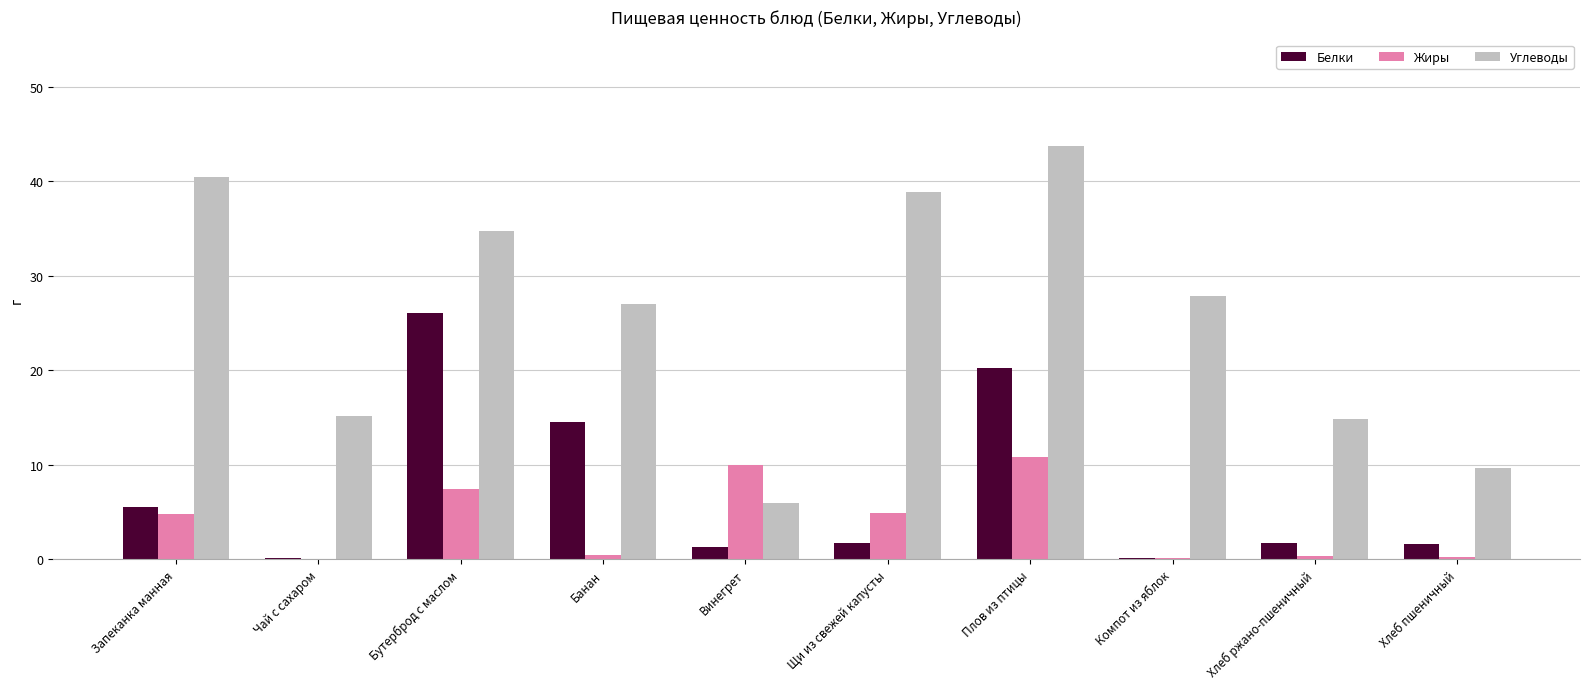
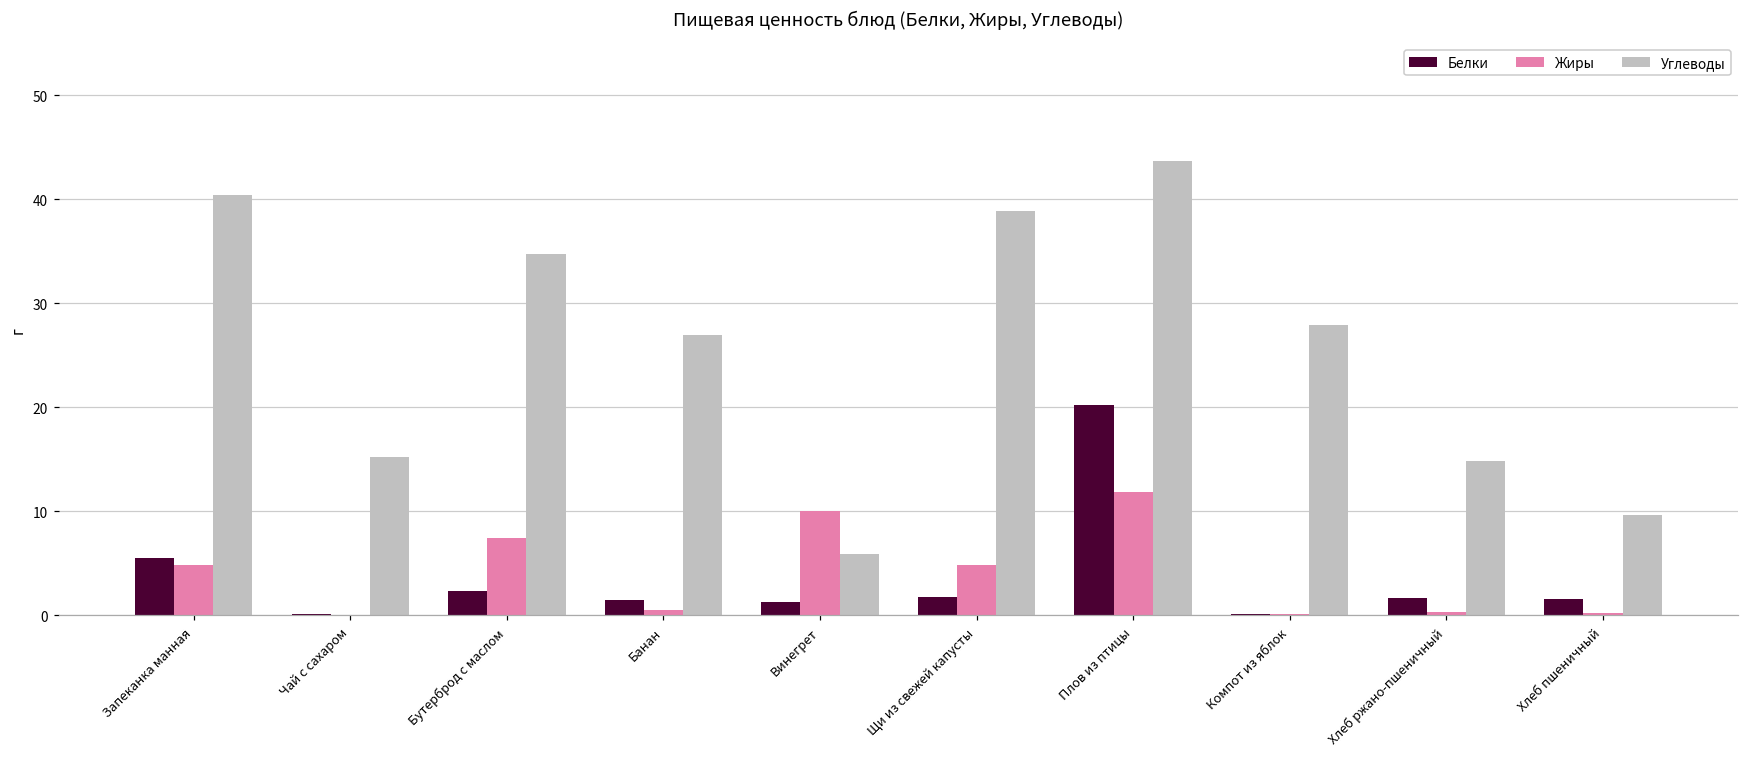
  {
    "Белки": {
      "Запеканка манная": 5,
-     "Бутерброд с маслом": 26,
-     "Банан": 15,
+     "Бутерброд с маслом": 2,
+     "Банан": 2,
      "Винегрет": 1,
      "Щи из свежей капусты": 2,
      "Плов из птицы": 20,
      "Хлеб ржано-пшеничный": 2,
      "Хлеб пшеничный": 2
    },
    "Жиры": {
      "Запеканка манная": 5,
      "Бутерброд с маслом": 7,
      "Банан": 1,
      "Винегрет": 10,
      "Щи из свежей капусты": 5,
-     "Плов из птицы": 11,
+     "Плов из птицы": 12,
      "Хлеб ржано-пшеничный": 0
    },
    "Углеводы": {
      "Запеканка манная": 40,
      "Чай с сахаром": 15,
      "Бутерброд с маслом": 35,
      "Банан": 27,
      "Винегрет": 6,
      "Щи из свежей капусты": 39,
      "Плов из птицы": 44,
      "Компот из яблок": 28,
      "Хлеб ржано-пшеничный": 15,
      "Хлеб пшеничный": 10
    }
  }
